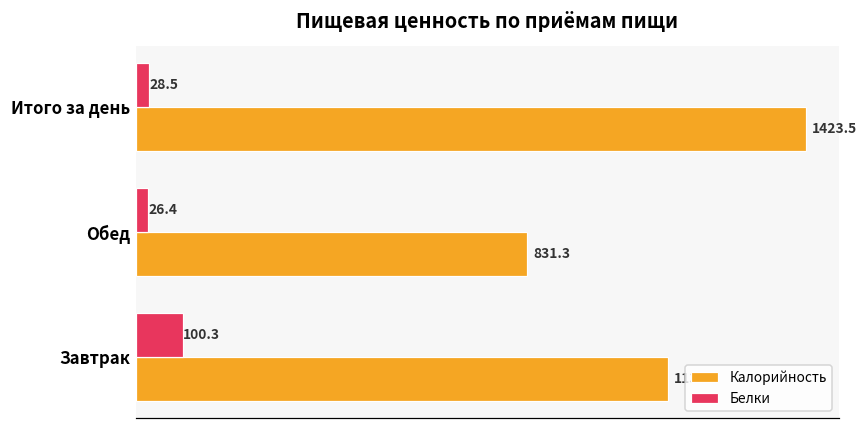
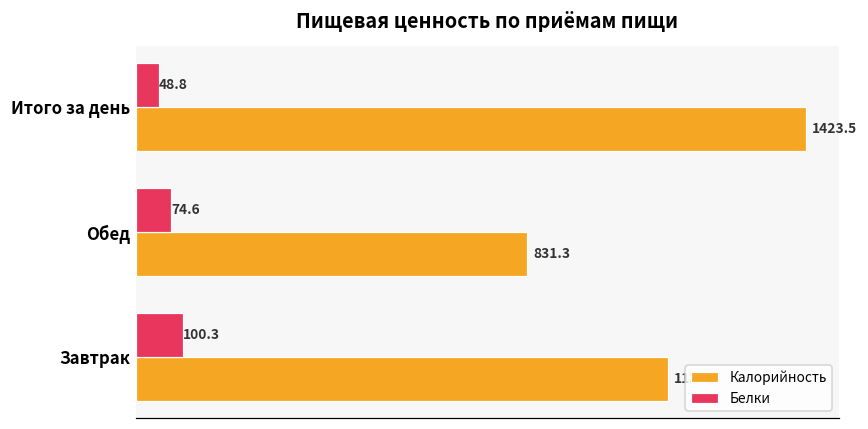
  {
    "Калорийность": {
      "Итого за день": 1423.5,
      "Обед": 831.3
    },
    "Белки": {
-     "Итого за день": 28.5,
-     "Обед": 26.4,
+     "Итого за день": 48.8,
+     "Обед": 74.6,
      "Завтрак": 100.3
    }
  }
